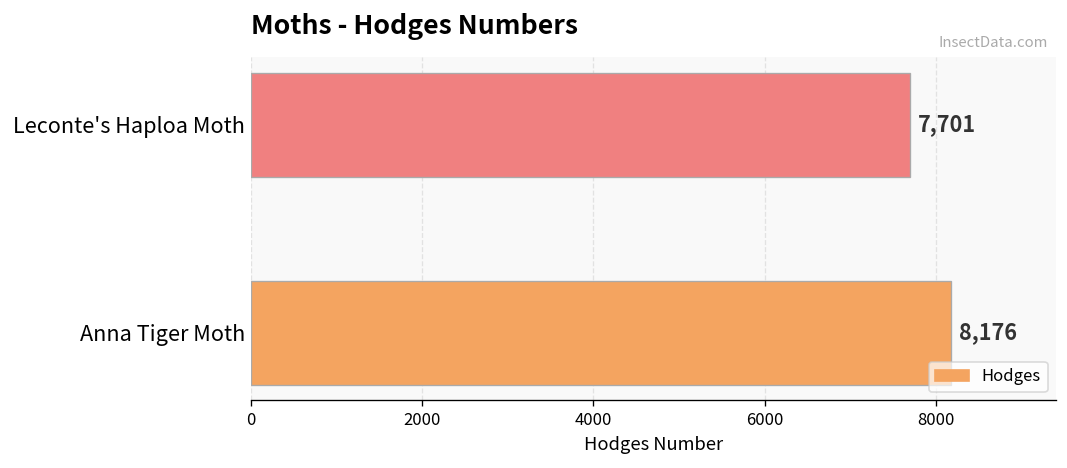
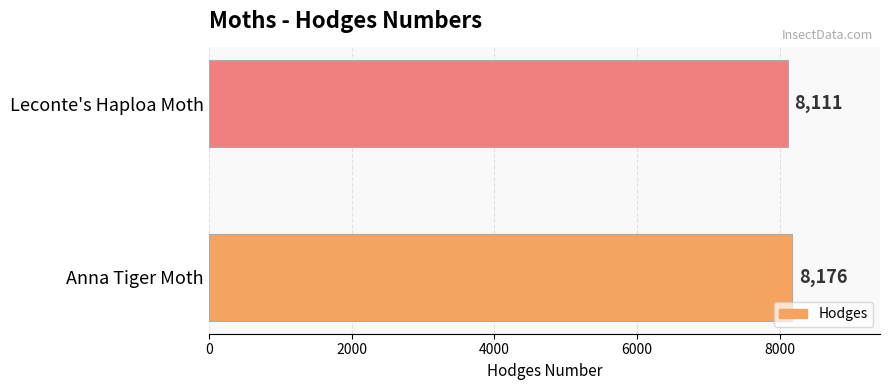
  {
-   "Leconte's Haploa Moth": "7,701",
+   "Leconte's Haploa Moth": "8,111",
    "Anna Tiger Moth": "8,176"
  }
